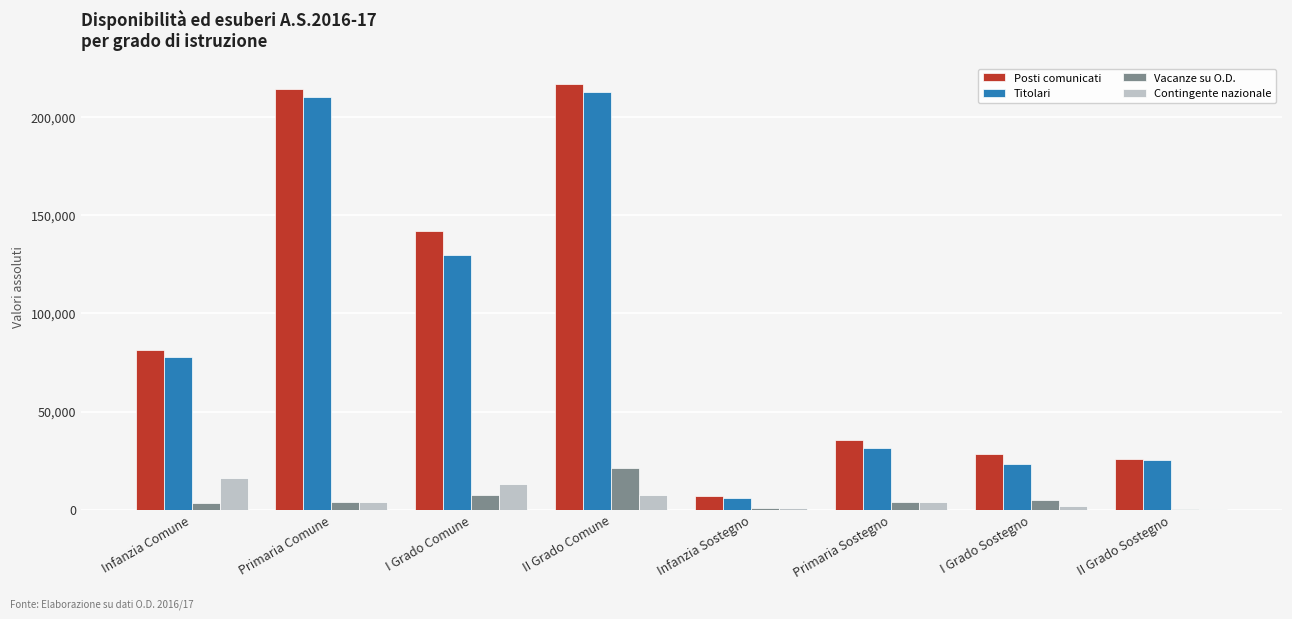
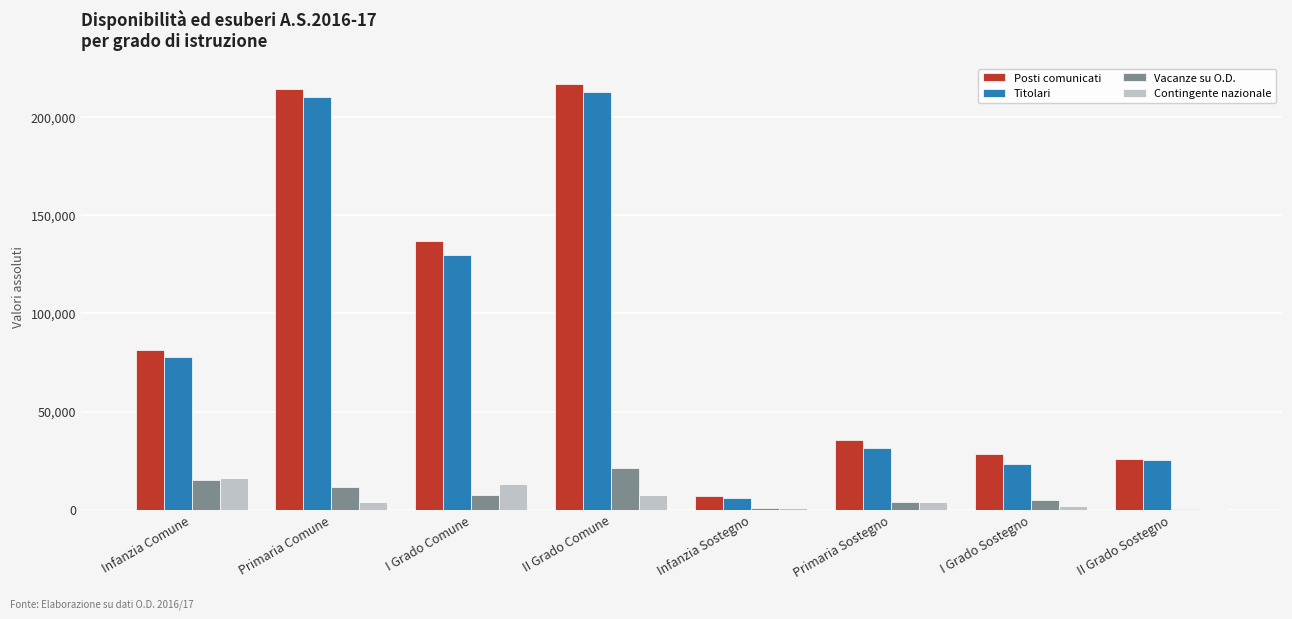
  {
    "Posti comunicati": {
      "Infanzia Comune": "82,000",
      "Primaria Comune": "214,000",
-     "I Grado Comune": "142,000",
+     "I Grado Comune": "137,000",
      "II Grado Comune": "217,000",
      "Infanzia Sostegno": "7,000",
      "Primaria Sostegno": "35,000",
      "I Grado Sostegno": "28,000",
      "II Grado Sostegno": "26,000"
    },
    "Titolari": {
      "Infanzia Comune": "78,000",
      "Primaria Comune": "210,000",
      "I Grado Comune": "130,000",
      "II Grado Comune": "213,000",
      "Infanzia Sostegno": "6,000",
      "Primaria Sostegno": "31,000",
      "I Grado Sostegno": "23,000",
      "II Grado Sostegno": "25,000"
    },
    "Vacanze su O.D.": {
-     "Infanzia Comune": "4,000",
-     "Primaria Comune": "4,000",
+     "Infanzia Comune": "15,000",
+     "Primaria Comune": "12,000",
      "I Grado Comune": "8,000",
      "II Grado Comune": "21,000",
      "Primaria Sostegno": "4,000",
      "I Grado Sostegno": "5,000"
    },
    "Contingente nazionale": {
      "Infanzia Comune": "16,000",
      "Primaria Comune": "4,000",
      "I Grado Comune": "13,000",
      "II Grado Comune": "7,000",
      "Primaria Sostegno": "4,000",
      "I Grado Sostegno": "2,000"
    }
  }
